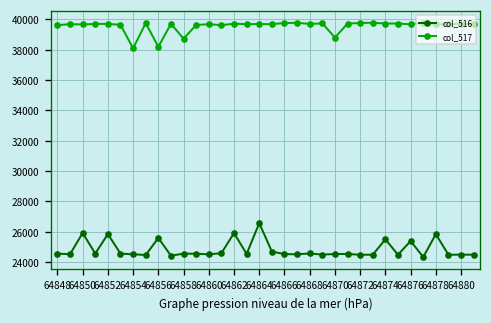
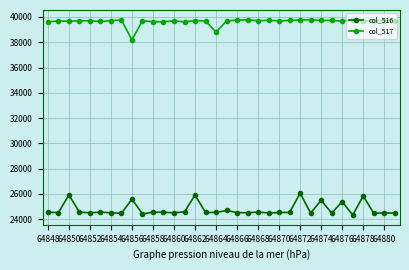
  {
    "col_516": {
      "64848": 24500,
      "64850": 25900,
-     "64852": 25800,
+     "64852": 24500,
      "64854": 24500,
      "64856": 25600,
      "64858": 24500,
      "64860": 24500,
      "64862": 25900,
-     "64864": 26600,
+     "64864": 24500,
      "64866": 24500,
      "64868": 24600,
      "64870": 24500,
-     "64872": 24500,
+     "64872": 26100,
      "64874": 25500,
      "64876": 25400,
      "64878": 25800,
      "64880": 24500
    },
    "col_517": {
      "64848": 39600,
      "64850": 39700,
      "64852": 39700,
-     "64854": 38100,
+     "64854": 39700,
      "64856": 38200,
-     "64858": 38700,
+     "64858": 39600,
      "64860": 39700,
      "64862": 39700,
-     "64864": 39700,
+     "64864": 38800,
      "64866": 39800,
      "64868": 39700,
-     "64870": 38800,
+     "64870": 39700,
      "64872": 39800,
      "64874": 39700,
      "64876": 39700
    }
  }
